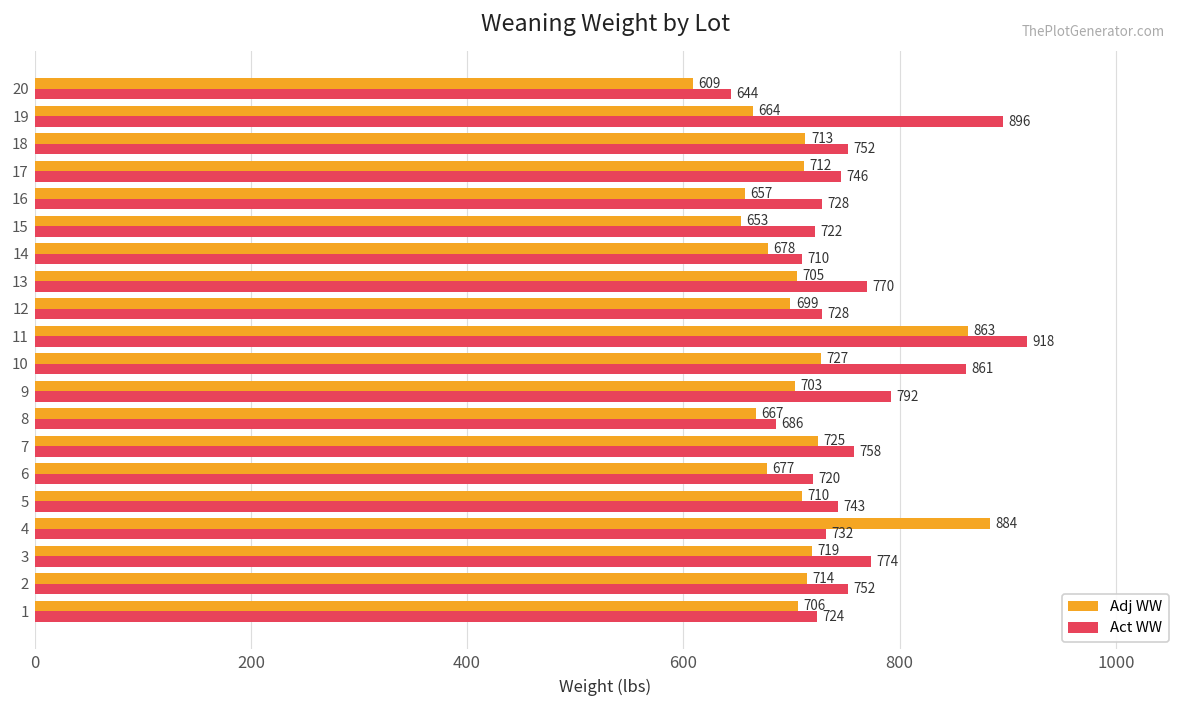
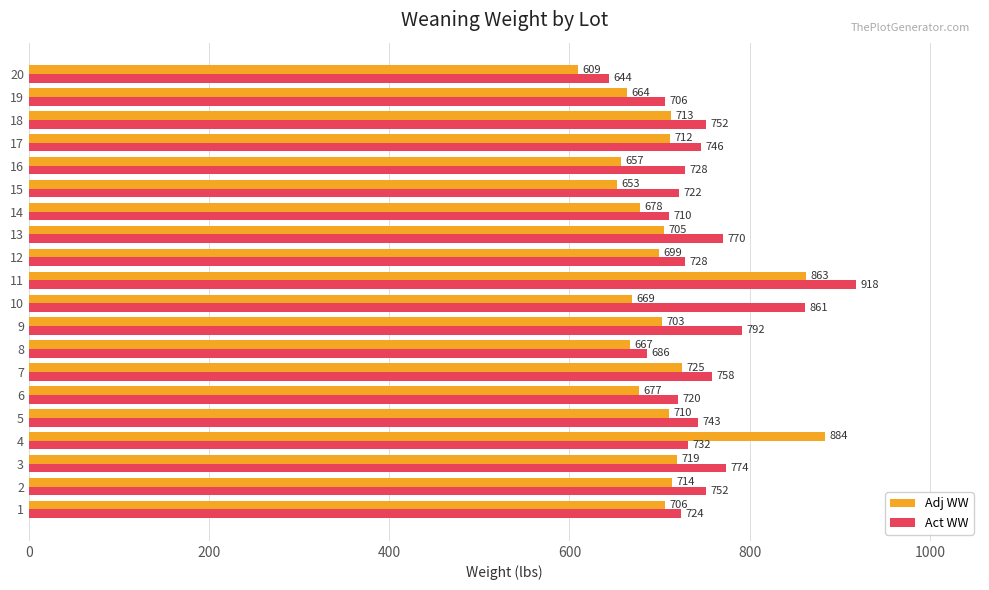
  {
    "Adj WW": {
      "20": 609,
      "19": 664,
      "18": 713,
      "17": 712,
      "16": 657,
      "15": 653,
      "14": 678,
      "13": 705,
      "12": 699,
      "11": 863,
-     "10": 727,
+     "10": 669,
      "9": 703,
      "8": 667,
      "7": 725,
      "6": 677,
      "5": 710,
      "4": 884,
      "3": 719,
      "2": 714,
      "1": 706
    },
    "Act WW": {
      "20": 644,
-     "19": 896,
+     "19": 706,
      "18": 752,
      "17": 746,
      "16": 728,
      "15": 722,
      "14": 710,
      "13": 770,
      "12": 728,
      "11": 918,
      "10": 861,
      "9": 792,
      "8": 686,
      "7": 758,
      "6": 720,
      "5": 743,
      "4": 732,
      "3": 774,
      "2": 752,
      "1": 724
    }
  }
